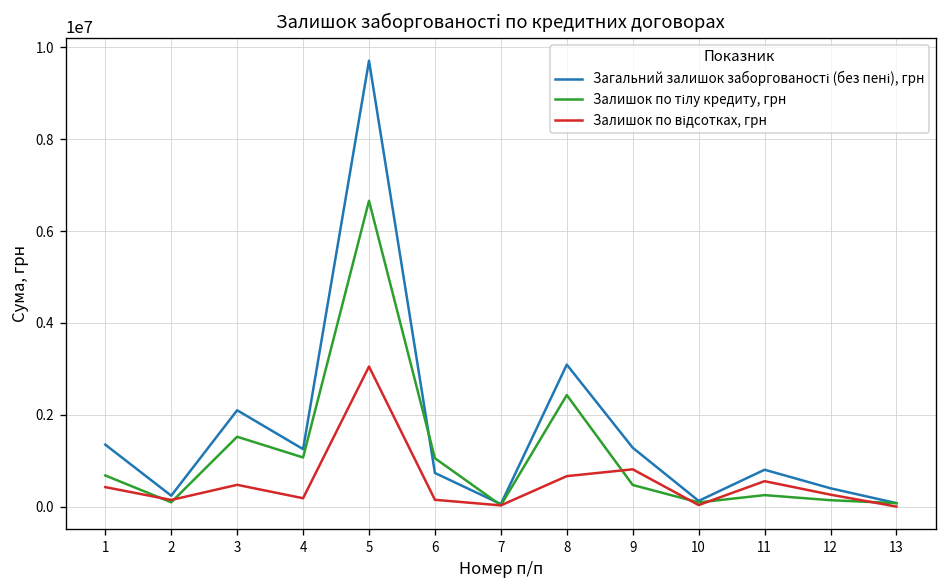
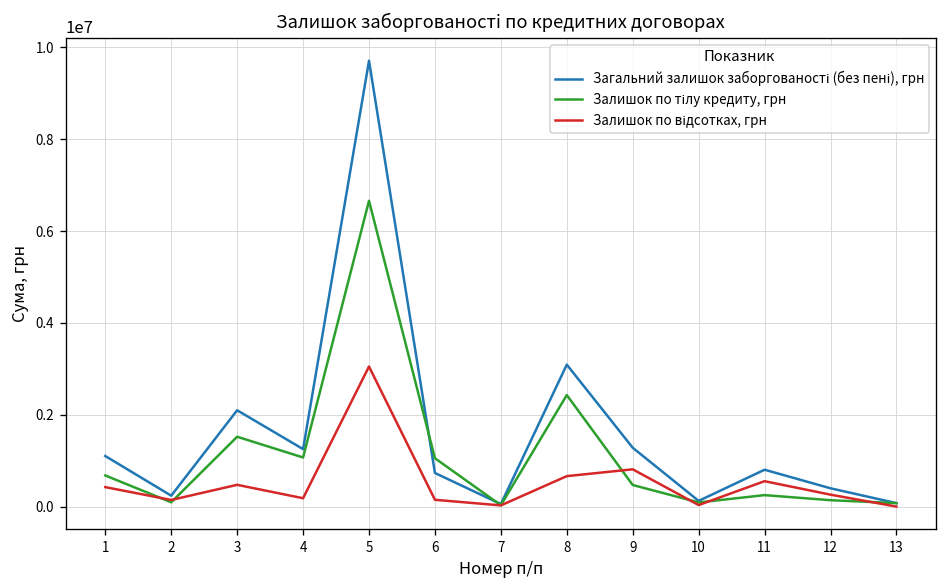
  {
    "Загальний залишок заборгованості (без пені), грн": {
-     "1": 1300000,
+     "1": 1100000,
      "2": 200000,
      "3": 2100000,
      "4": 1300000,
      "5": 9700000,
      "6": 700000,
      "8": 3100000,
      "9": 1300000,
      "11": 800000,
      "12": 400000
    },
    "Залишок по тілу кредиту, грн": {
      "1": 700000,
      "3": 1500000,
      "4": 1100000,
      "5": 6700000,
      "6": 1100000,
      "8": 2400000,
      "9": 500000,
      "11": 200000,
      "12": 100000
    },
    "Залишок по відсотках, грн": {
      "1": 400000,
      "3": 500000,
      "4": 200000,
      "5": 3100000,
      "6": 100000,
      "8": 700000,
      "9": 800000,
      "11": 600000,
      "12": 300000,
      "13": 0
    }
  }
